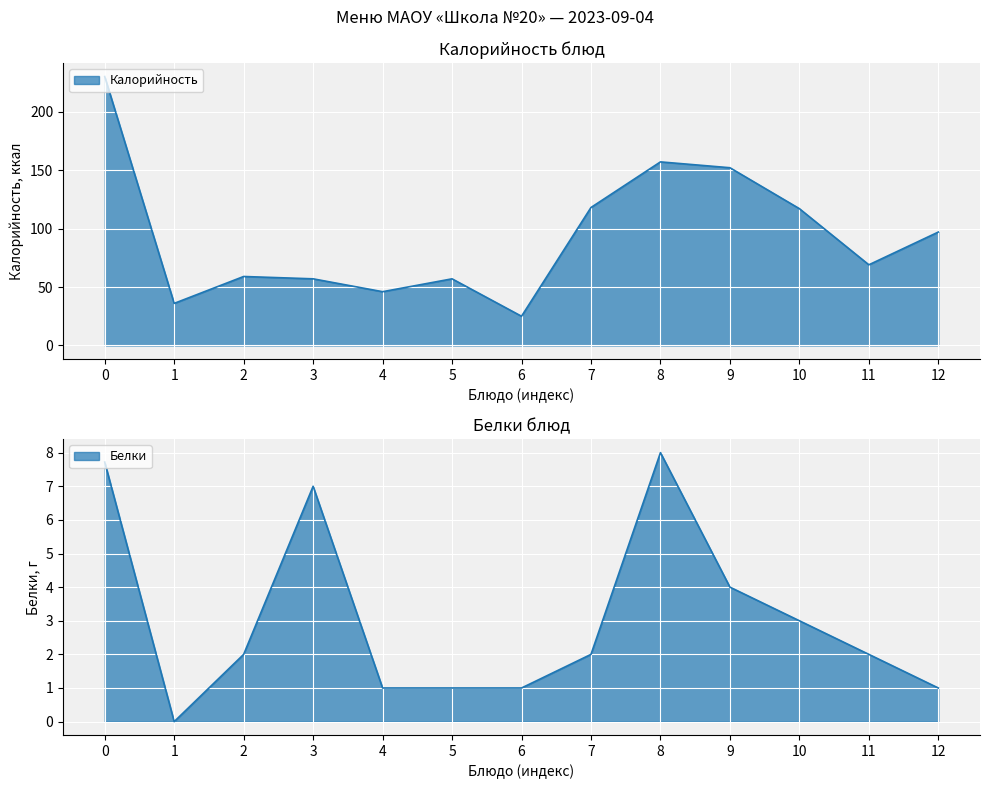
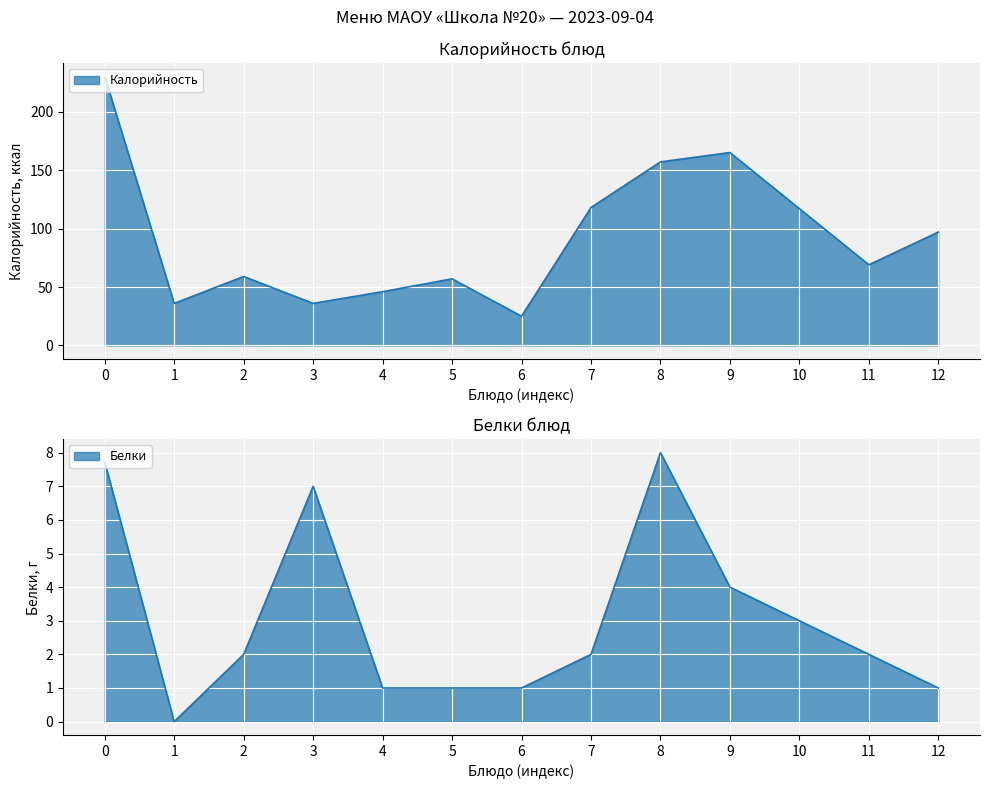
  {
    "Калорийность блюд": {
      "1": 36,
      "2": 59,
-     "3": 57,
+     "3": 36,
      "4": 46,
      "5": 57,
      "6": 25,
      "7": 118,
      "8": 157,
-     "9": 152,
+     "9": 165,
      "10": 117,
      "11": 69,
      "12": 97
    },
    "Белки блюд": {
      "1": 0.0,
      "2": 2.0,
      "3": 7.0,
      "4": 1.0,
      "5": 1.0,
      "6": 1.0,
      "7": 2.0,
      "8": 8.0,
      "9": 4.0,
      "10": 3.0,
      "11": 2.0,
      "12": 1.0
    }
  }
